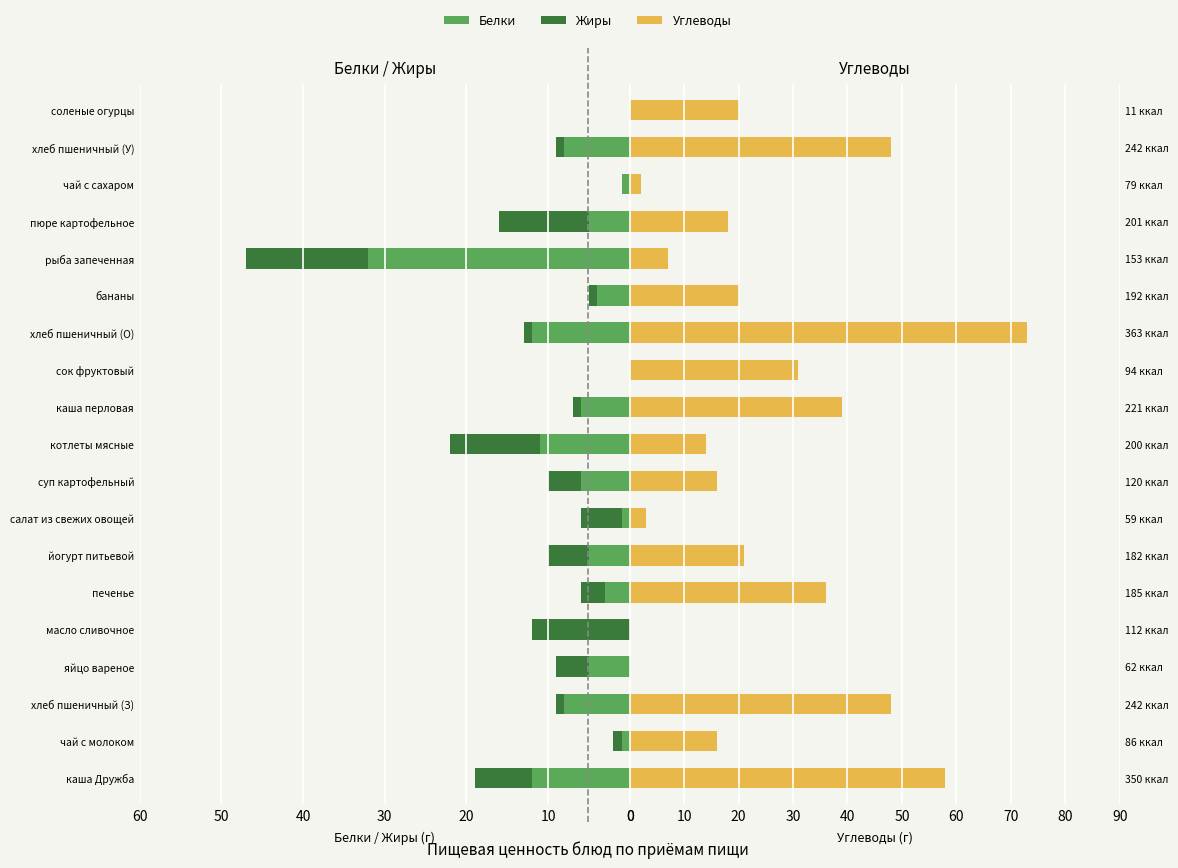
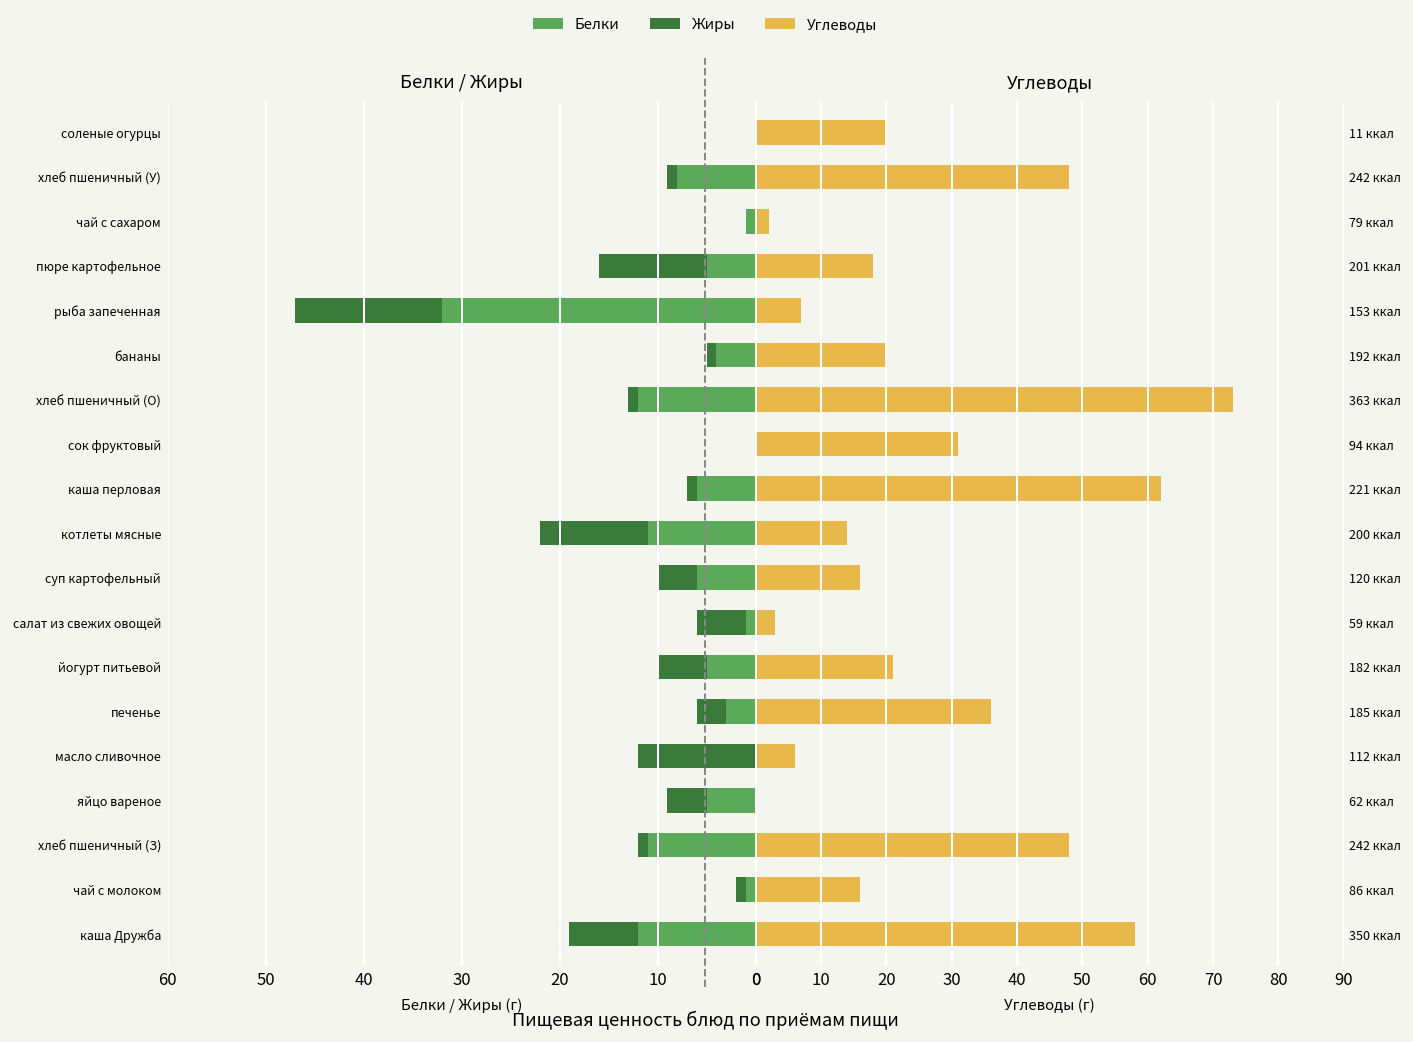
  {
    "Белки / Жиры": {
      "Белки": {
        "соленые огурцы": 0,
        "хлеб пшеничный (У)": 8,
        "чай с сахаром": 1,
        "пюре картофельное": 5,
        "рыба запеченная": 32,
        "бананы": 4,
        "хлеб пшеничный (О)": 12,
        "сок фруктовый": 0,
        "каша перловая": 6,
        "котлеты мясные": 11,
        "суп картофельный": 6,
        "салат из свежих овощей": 1,
        "йогурт питьевой": 5,
        "печенье": 3,
        "масло сливочное": 0,
        "яйцо вареное": 5,
-       "хлеб пшеничный (З)": 8,
+       "хлеб пшеничный (З)": 11,
        "чай с молоком": 1,
        "каша Дружба": 12
      },
      "Жиры": {
        "соленые огурцы": 0,
        "хлеб пшеничный (У)": 1,
        "чай с сахаром": 0,
        "пюре картофельное": 11,
        "рыба запеченная": 15,
        "бананы": 1,
        "хлеб пшеничный (О)": 1,
        "сок фруктовый": 0,
        "каша перловая": 1,
        "котлеты мясные": 11,
        "суп картофельный": 4,
        "салат из свежих овощей": 5,
        "йогурт питьевой": 5,
        "печенье": 3,
        "масло сливочное": 12,
        "яйцо вареное": 4,
        "хлеб пшеничный (З)": 1,
        "чай с молоком": 1,
        "каша Дружба": 7
      }
    },
    "Углеводы": {
      "11 ккал": 20,
      "79 ккал": 2,
      "201 ккал": 18,
      "153 ккал": 7,
      "192 ккал": 20,
      "363 ккал": 73,
      "94 ккал": 31,
-     "221 ккал": 39,
+     "221 ккал": 62,
      "200 ккал": 14,
      "120 ккал": 16,
      "59 ккал": 3,
      "182 ккал": 21,
      "185 ккал": 36,
-     "112 ккал": 0,
+     "112 ккал": 6,
      "62 ккал": 0,
      "86 ккал": 16,
      "350 ккал": 58
    }
  }
